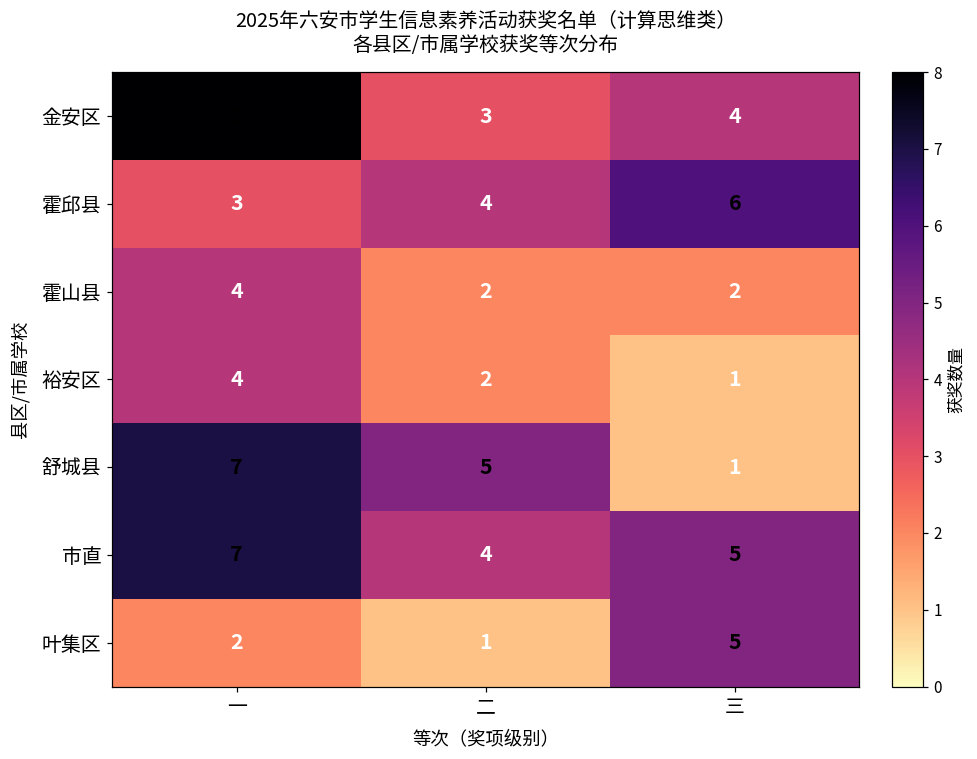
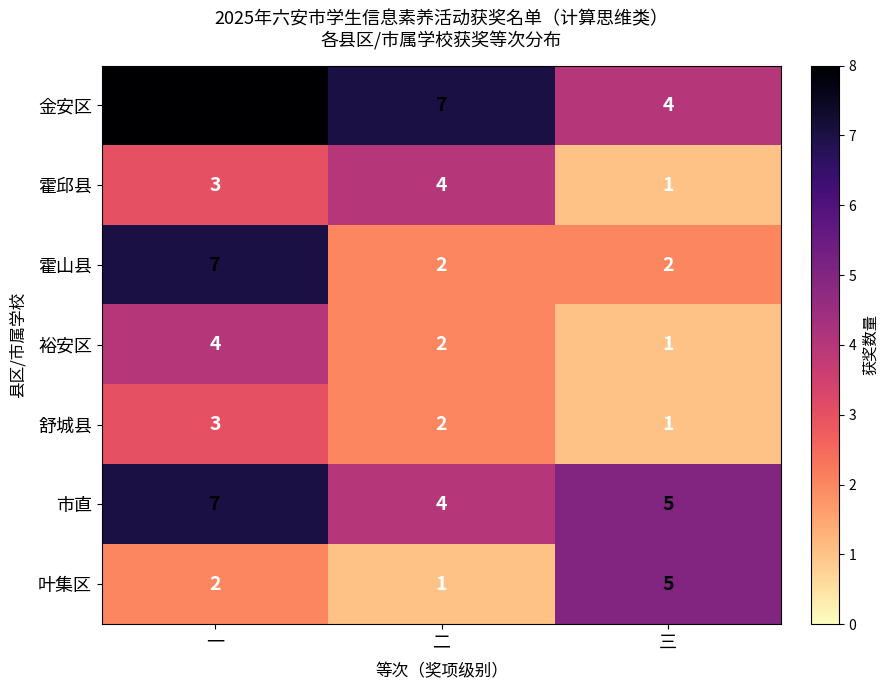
  {
    "金安区": {
-     "二": 3,
+     "二": 7,
      "三": 4
    },
    "霍邱县": {
      "一": 3,
      "二": 4,
-     "三": 6
+     "三": 1
    },
    "霍山县": {
-     "一": 4,
+     "一": 7,
      "二": 2,
      "三": 2
    },
    "裕安区": {
      "一": 4,
      "二": 2,
      "三": 1
    },
    "舒城县": {
-     "一": 7,
-     "二": 5,
+     "一": 3,
+     "二": 2,
      "三": 1
    },
    "市直": {
      "一": 7,
      "二": 4,
      "三": 5
    },
    "叶集区": {
      "一": 2,
      "二": 1,
      "三": 5
    }
  }
